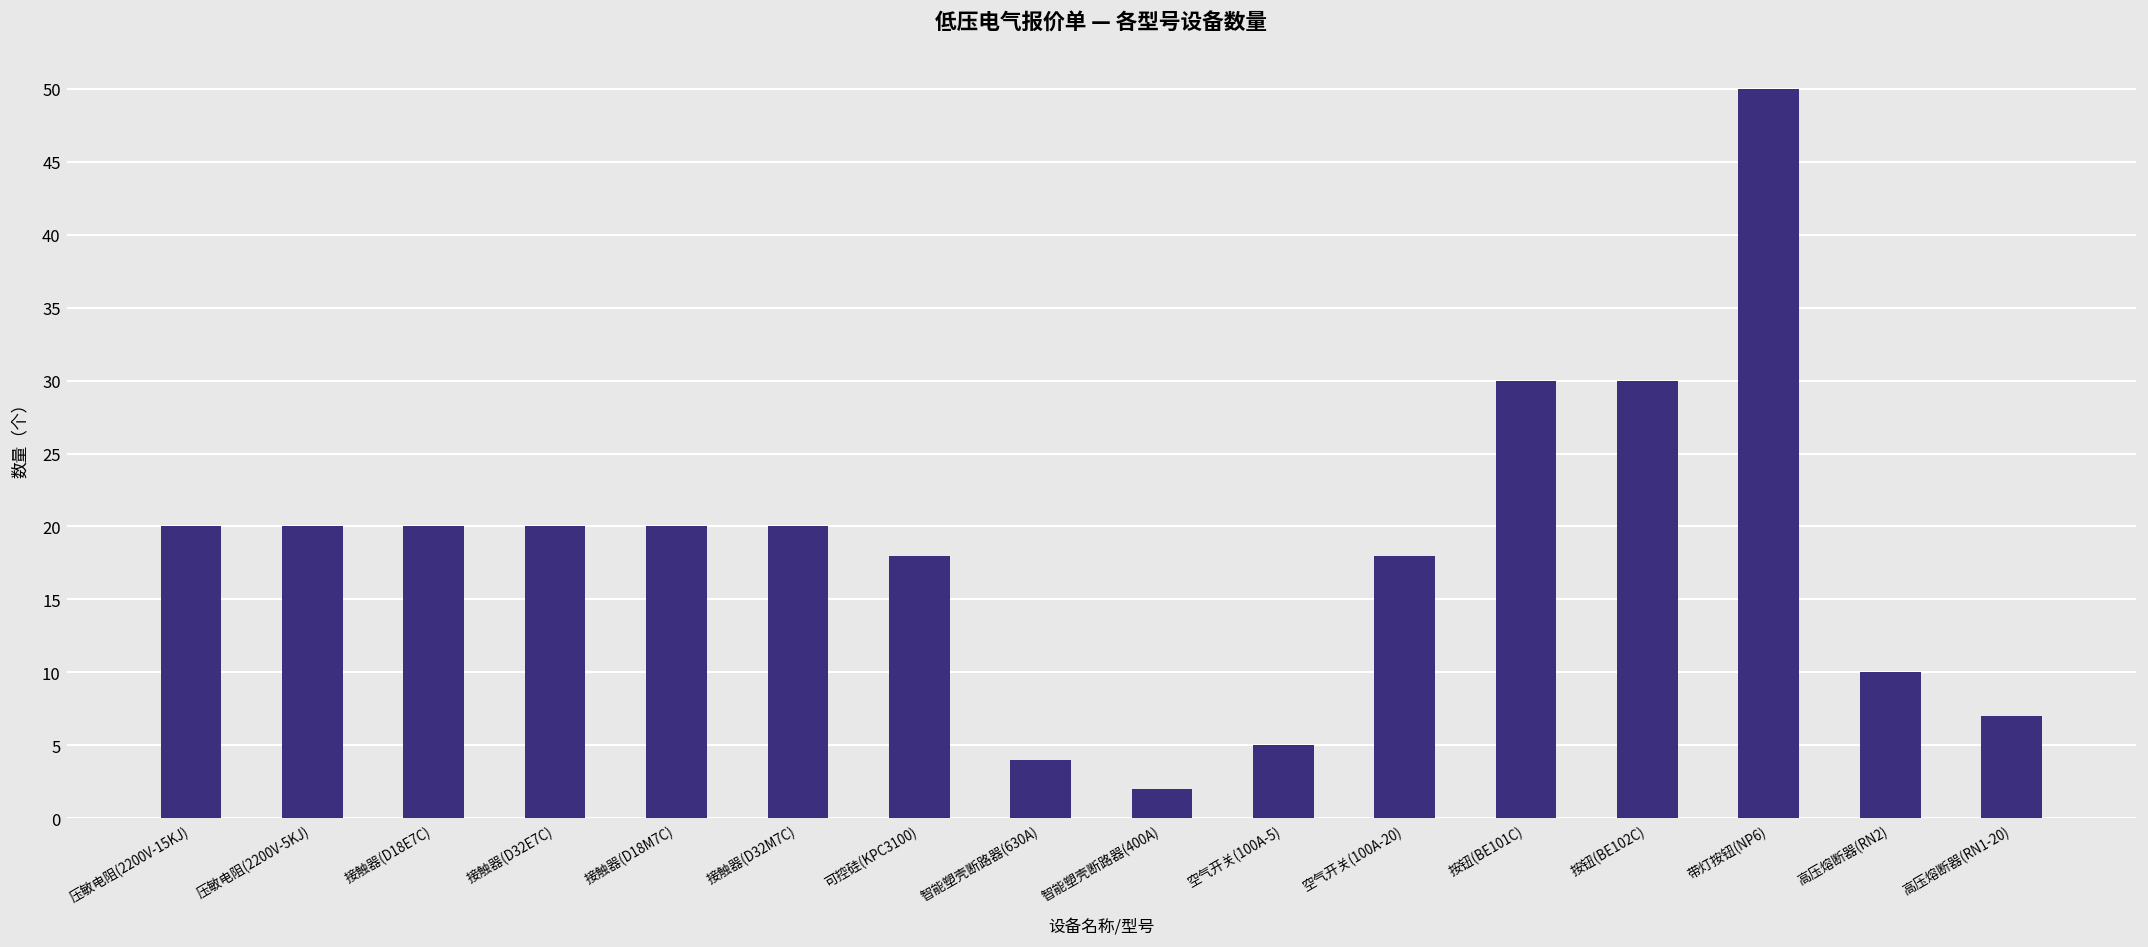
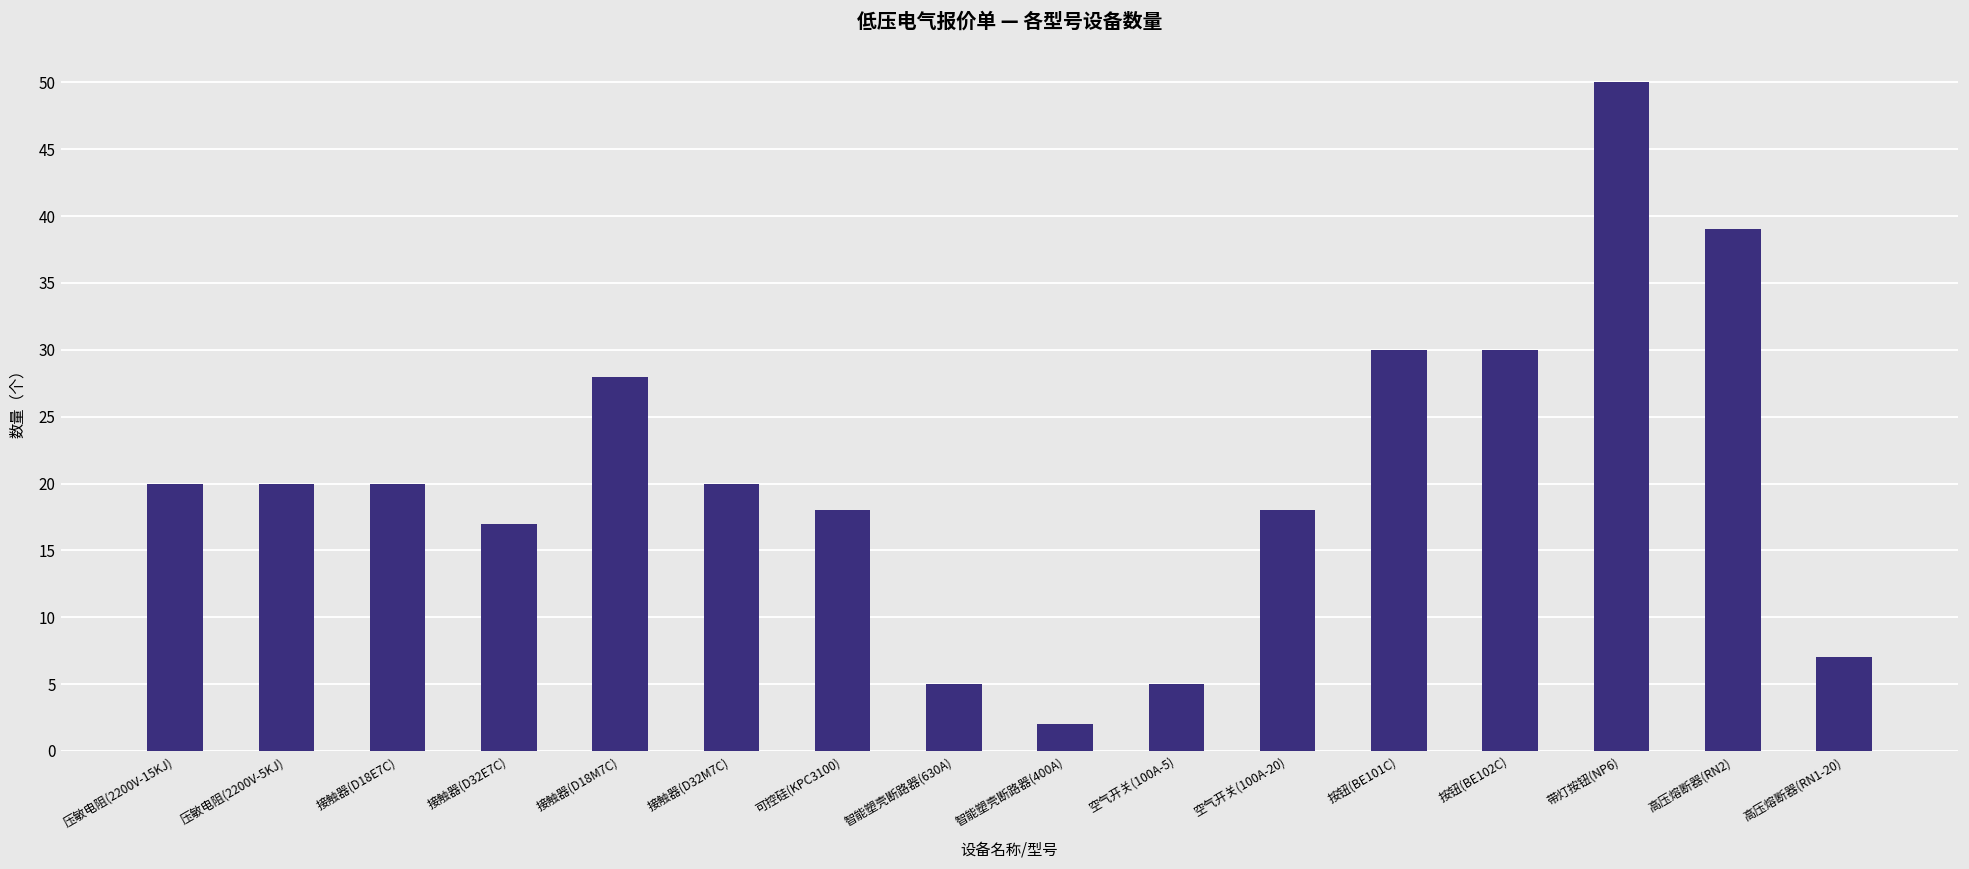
  {
    "压敏电阻(2200V-15KJ)": 20,
    "压敏电阻(2200V-5KJ)": 20,
    "接触器(D18E7C)": 20,
-   "接触器(D32E7C)": 20,
-   "接触器(D18M7C)": 20,
+   "接触器(D32E7C)": 17,
+   "接触器(D18M7C)": 28,
    "接触器(D32M7C)": 20,
    "可控硅(KPC3100)": 18,
-   "智能塑壳断路器(630A)": 4,
+   "智能塑壳断路器(630A)": 5,
    "智能塑壳断路器(400A)": 2,
    "空气开关(100A-5)": 5,
    "空气开关(100A-20)": 18,
    "按钮(BE101C)": 30,
    "按钮(BE102C)": 30,
    "带灯按钮(NP6)": 50,
-   "高压熔断器(RN2)": 10,
+   "高压熔断器(RN2)": 39,
    "高压熔断器(RN1-20)": 7
  }
